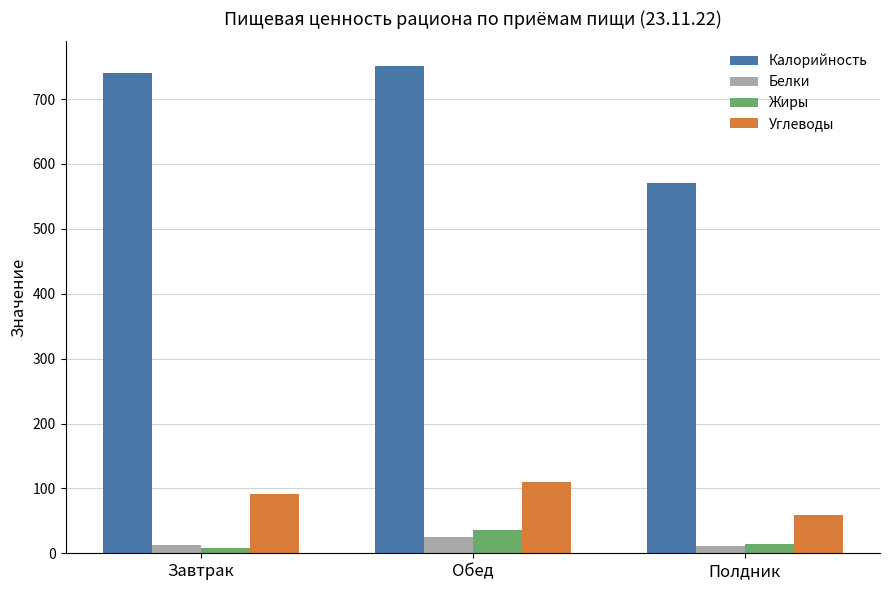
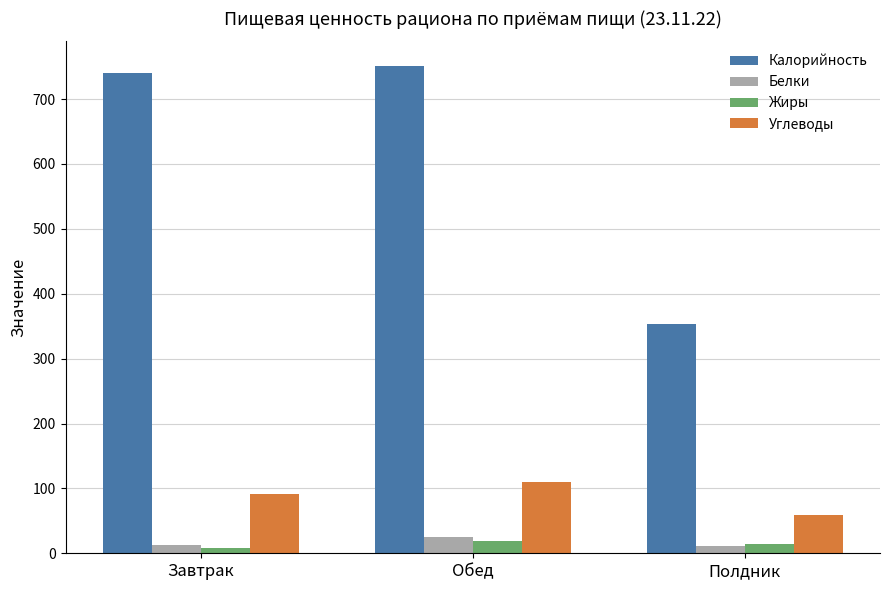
  {
    "Калорийность": {
      "Завтрак": 740,
      "Обед": 750,
-     "Полдник": 570
+     "Полдник": 350
    },
    "Белки": {
      "Завтрак": 10,
      "Обед": 30,
      "Полдник": 10
    },
    "Жиры": {
      "Завтрак": 10,
-     "Обед": 40,
+     "Обед": 20,
      "Полдник": 10
    },
    "Углеводы": {
      "Завтрак": 90,
      "Обед": 110,
      "Полдник": 60
    }
  }
